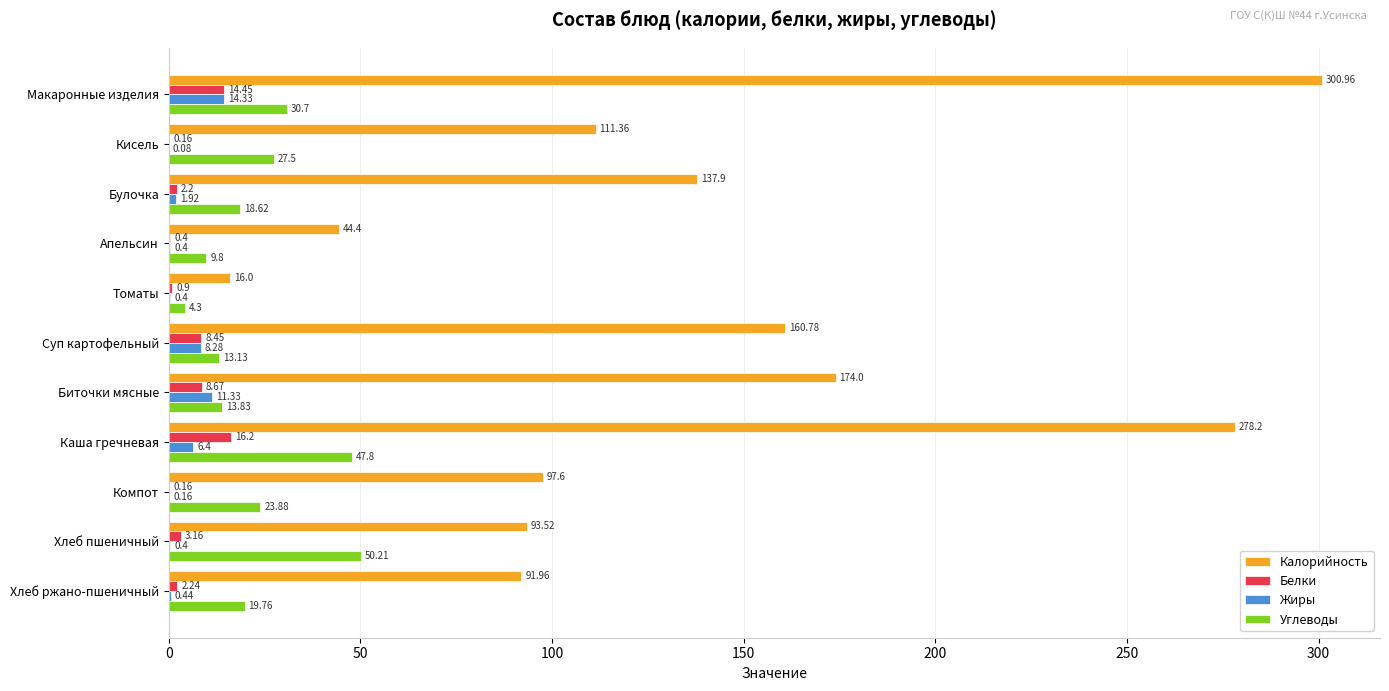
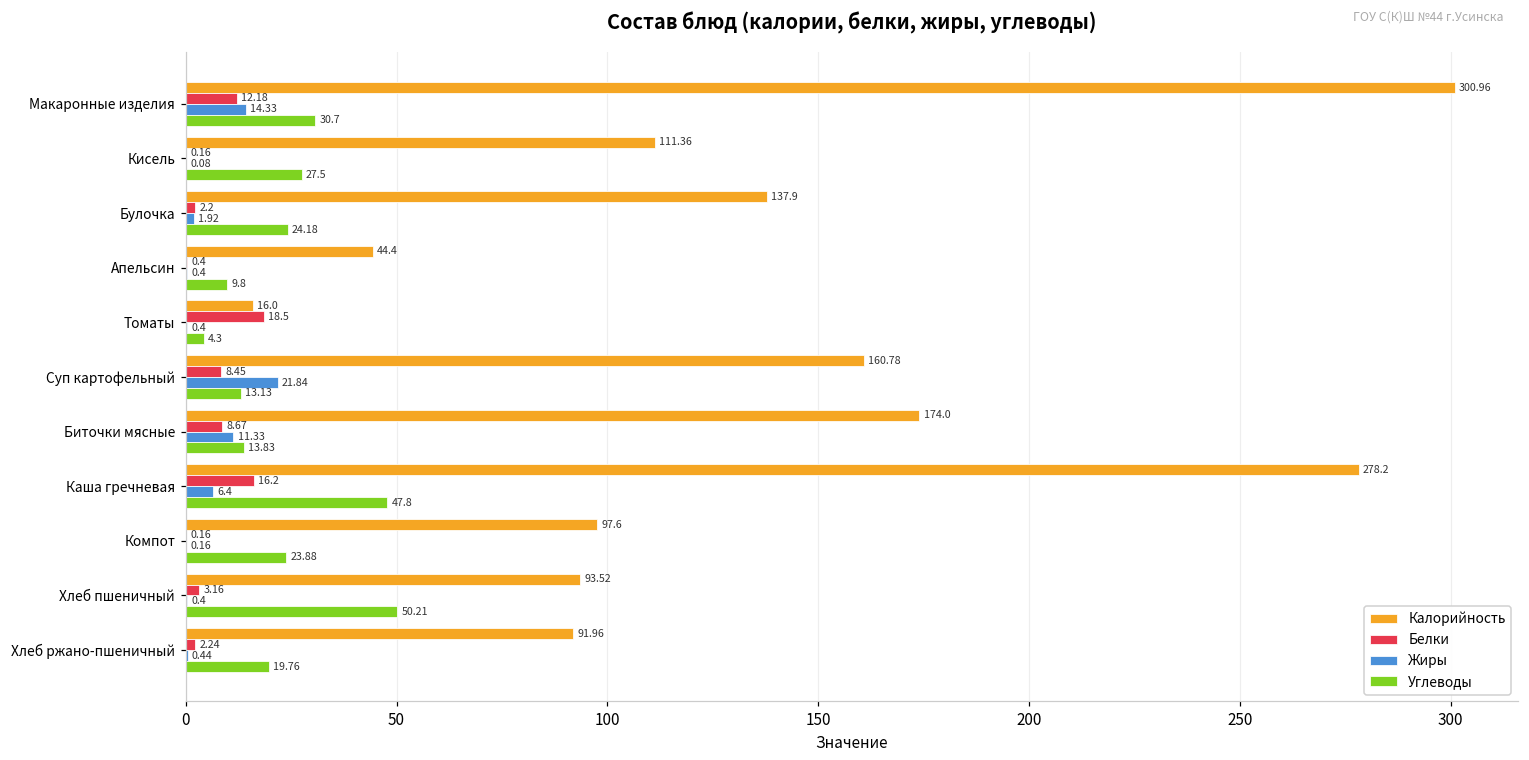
  {
    "Калорийность": {
      "Макаронные изделия": 300.96,
      "Кисель": 111.36,
      "Булочка": 137.9,
      "Апельсин": 44.4,
      "Томаты": 16.0,
      "Суп картофельный": 160.78,
      "Биточки мясные": 174.0,
      "Каша гречневая": 278.2,
      "Компот": 97.6,
      "Хлеб пшеничный": 93.52,
      "Хлеб ржано-пшеничный": 91.96
    },
    "Белки": {
-     "Макаронные изделия": 14.45,
+     "Макаронные изделия": 12.18,
      "Кисель": 0.16,
      "Булочка": 2.2,
      "Апельсин": 0.4,
-     "Томаты": 0.9,
+     "Томаты": 18.5,
      "Суп картофельный": 8.45,
      "Биточки мясные": 8.67,
      "Каша гречневая": 16.2,
      "Компот": 0.16,
      "Хлеб пшеничный": 3.16,
      "Хлеб ржано-пшеничный": 2.24
    },
    "Жиры": {
      "Макаронные изделия": 14.33,
      "Кисель": 0.08,
      "Булочка": 1.92,
      "Апельсин": 0.4,
      "Томаты": 0.4,
-     "Суп картофельный": 8.28,
+     "Суп картофельный": 21.84,
      "Биточки мясные": 11.33,
      "Каша гречневая": 6.4,
      "Компот": 0.16,
      "Хлеб пшеничный": 0.4,
      "Хлеб ржано-пшеничный": 0.44
    },
    "Углеводы": {
      "Макаронные изделия": 30.7,
      "Кисель": 27.5,
-     "Булочка": 18.62,
+     "Булочка": 24.18,
      "Апельсин": 9.8,
      "Томаты": 4.3,
      "Суп картофельный": 13.13,
      "Биточки мясные": 13.83,
      "Каша гречневая": 47.8,
      "Компот": 23.88,
      "Хлеб пшеничный": 50.21,
      "Хлеб ржано-пшеничный": 19.76
    }
  }
